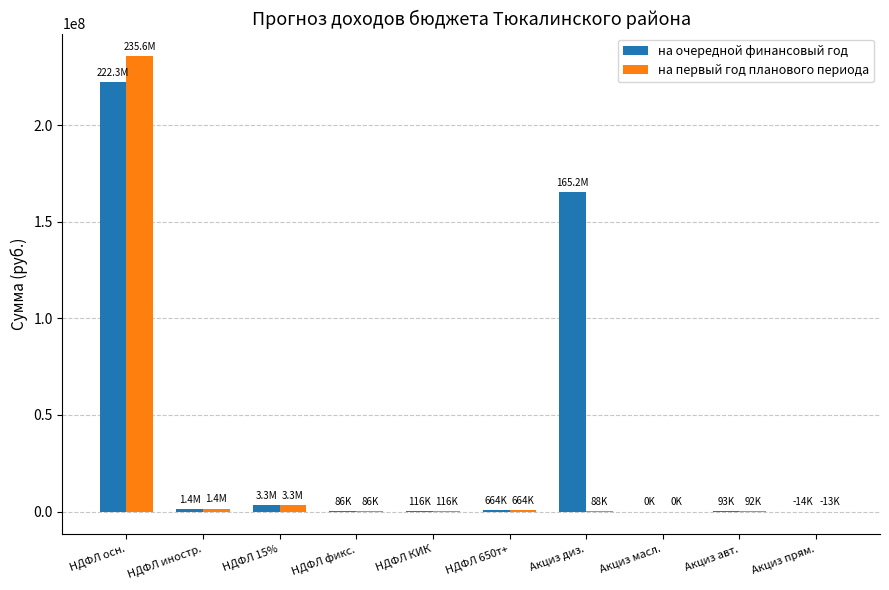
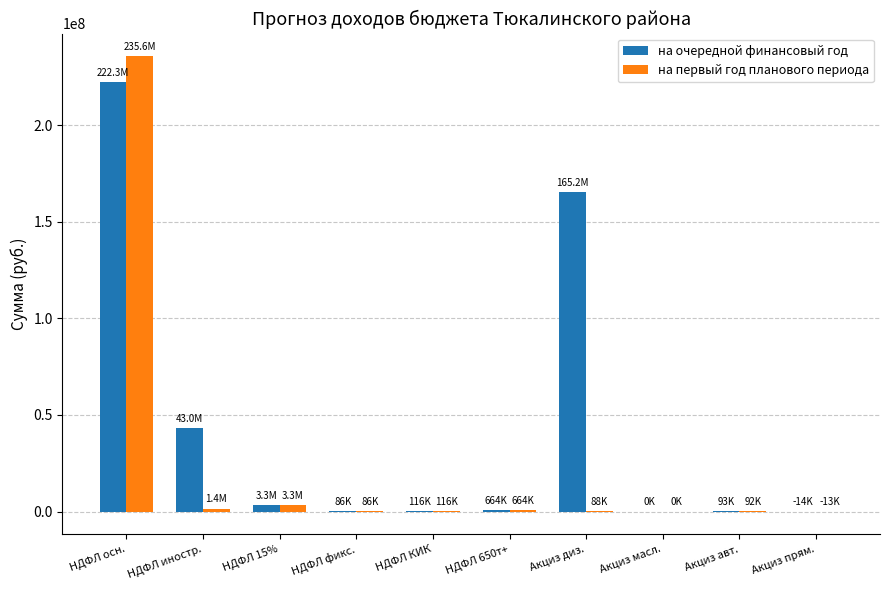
  {
    "на очередной финансовый год": {
      "НДФЛ осн.": "222.3M",
-     "НДФЛ иностр.": "1.4M",
+     "НДФЛ иностр.": "43.0M",
      "НДФЛ 15%": "3.3M",
      "НДФЛ фикс.": "86K",
      "НДФЛ КИК": "116K",
      "НДФЛ 650т+": "664K",
      "Акциз диз.": "165.2M",
      "Акциз авт.": "93K",
      "Акциз прям.": "-14K"
    },
    "на первый год планового периода": {
      "НДФЛ осн.": "235.6M",
      "НДФЛ иностр.": "1.4M",
      "НДФЛ 15%": "3.3M",
      "НДФЛ фикс.": "86K",
      "НДФЛ КИК": "116K",
      "НДФЛ 650т+": "664K",
      "Акциз диз.": "88K",
      "Акциз авт.": "92K",
      "Акциз прям.": "-13K"
    }
  }
